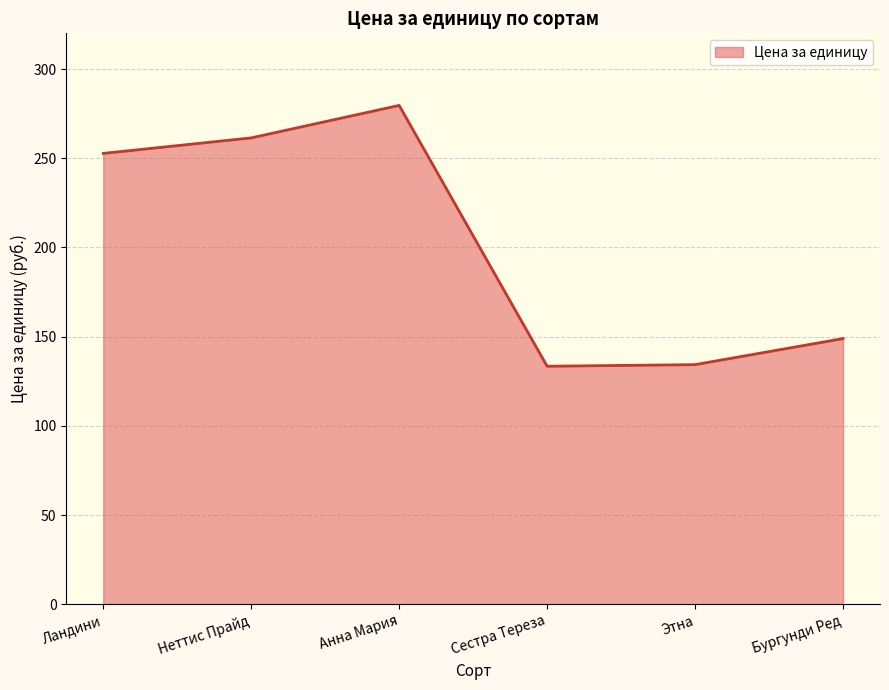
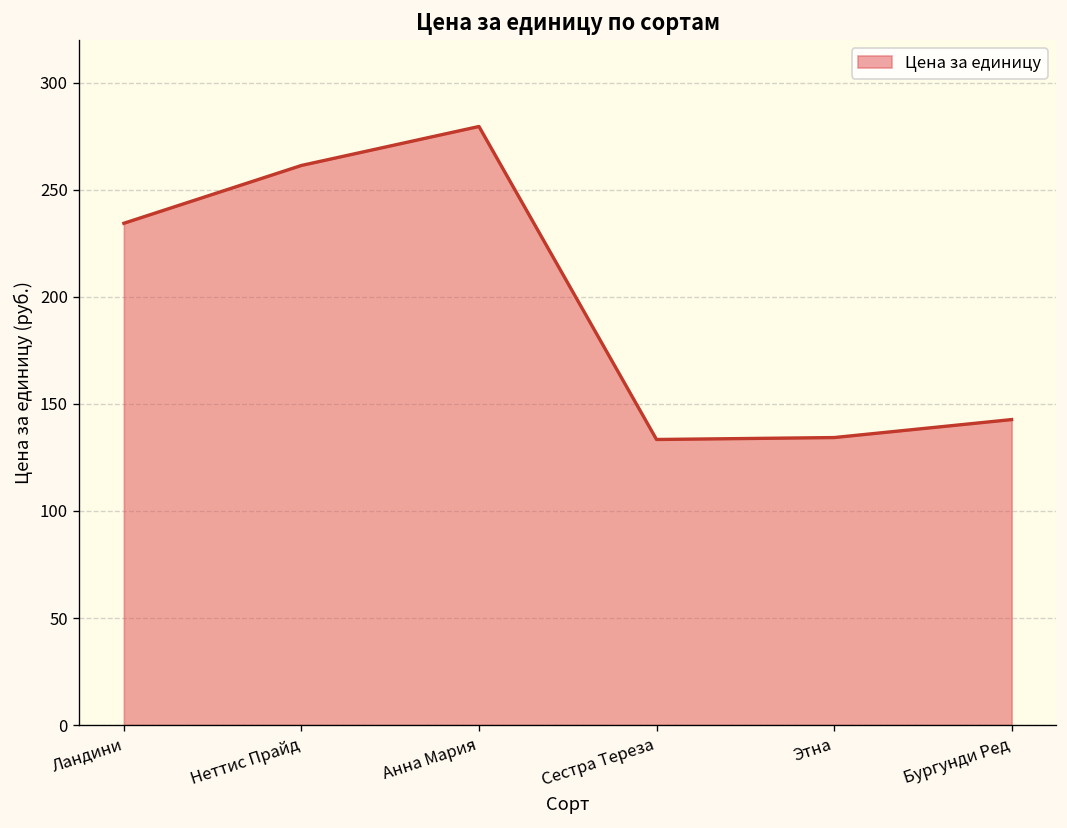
  {
-   "Ландини": 253,
+   "Ландини": 234,
    "Неттис Прайд": 261,
    "Анна Мария": 280,
    "Сестра Тереза": 133,
    "Этна": 134,
-   "Бургунди Ред": 149
+   "Бургунди Ред": 143
  }
